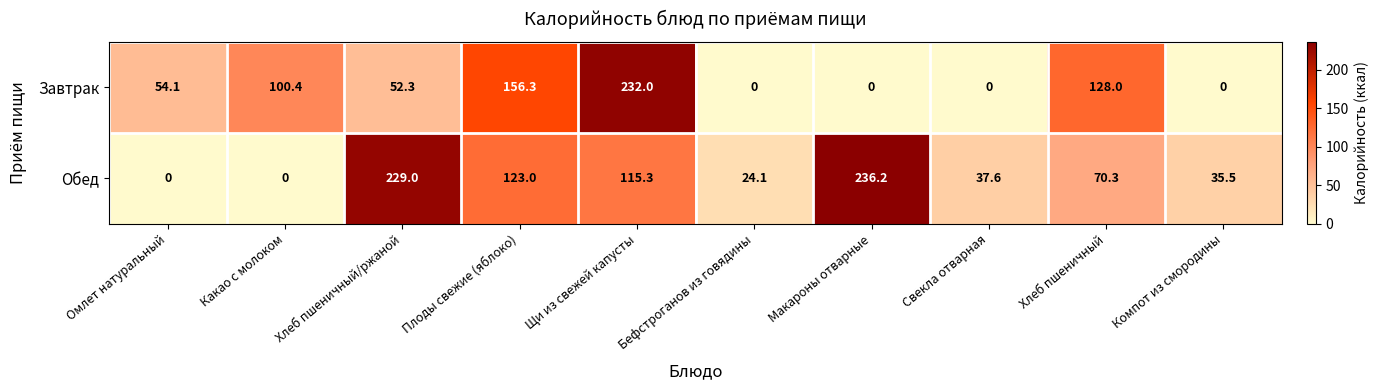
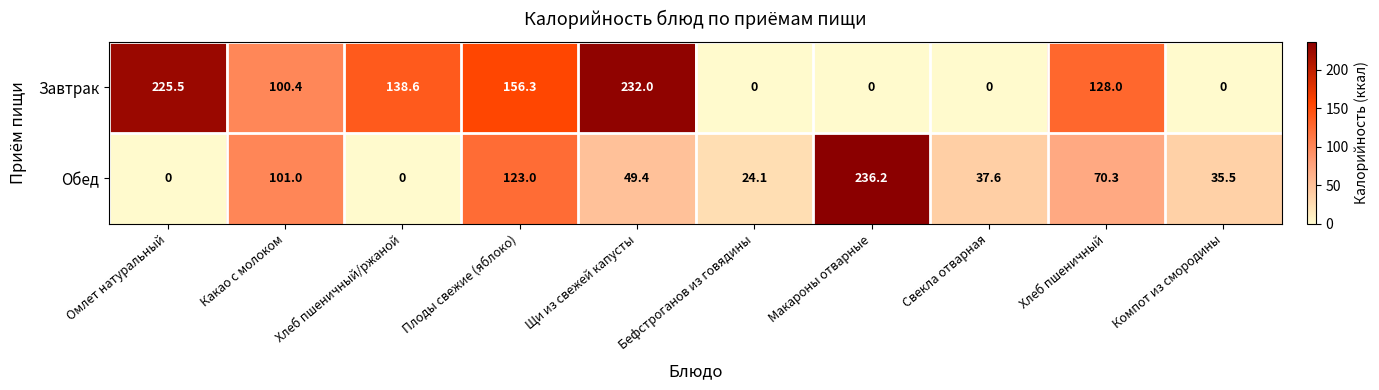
  {
    "Завтрак": {
-     "Омлет натуральный": 54.1,
+     "Омлет натуральный": 225.5,
      "Какао с молоком": 100.4,
-     "Хлеб пшеничный/ржаной": 52.3,
+     "Хлеб пшеничный/ржаной": 138.6,
      "Плоды свежие (яблоко)": 156.3,
      "Щи из свежей капусты": 232.0,
      "Бефстроганов из говядины": 0,
      "Макароны отварные": 0,
      "Свекла отварная": 0,
      "Хлеб пшеничный": 128.0,
      "Компот из смородины": 0
    },
    "Обед": {
      "Омлет натуральный": 0,
-     "Какао с молоком": 0,
-     "Хлеб пшеничный/ржаной": 229.0,
+     "Какао с молоком": 101.0,
+     "Хлеб пшеничный/ржаной": 0,
      "Плоды свежие (яблоко)": 123.0,
-     "Щи из свежей капусты": 115.3,
+     "Щи из свежей капусты": 49.4,
      "Бефстроганов из говядины": 24.1,
      "Макароны отварные": 236.2,
      "Свекла отварная": 37.6,
      "Хлеб пшеничный": 70.3,
      "Компот из смородины": 35.5
    }
  }
